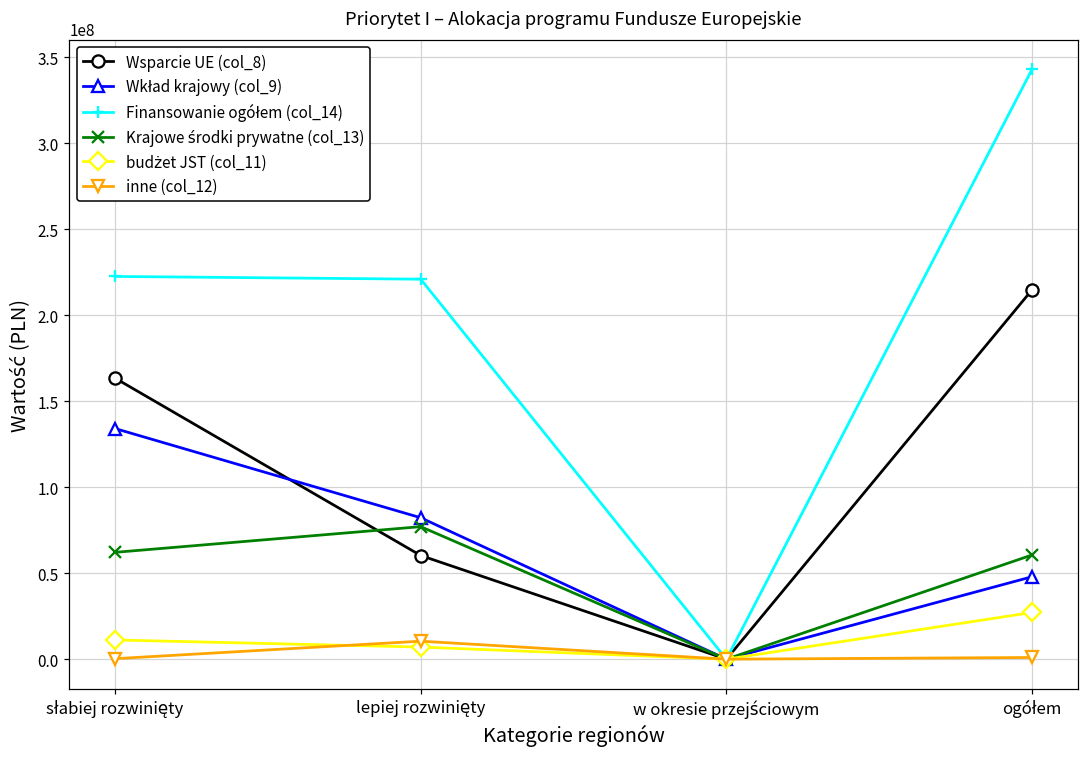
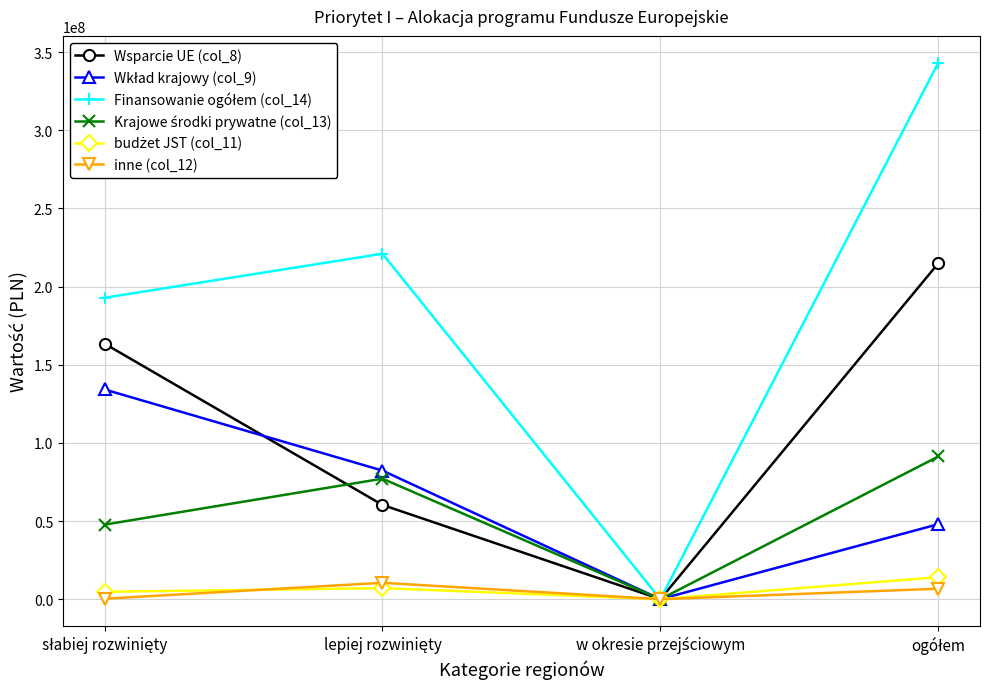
  {
    "Wsparcie UE (col_8)": {
      "słabiej rozwinięty": 163000000,
      "lepiej rozwinięty": 60000000,
      "ogółem": 215000000
    },
    "Wkład krajowy (col_9)": {
      "słabiej rozwinięty": 134000000,
      "lepiej rozwinięty": 82000000,
      "ogółem": 48000000
    },
    "Finansowanie ogółem (col_14)": {
-     "słabiej rozwinięty": 223000000,
+     "słabiej rozwinięty": 193000000,
      "lepiej rozwinięty": 221000000,
      "ogółem": 343000000
    },
    "Krajowe środki prywatne (col_13)": {
-     "słabiej rozwinięty": 62000000,
+     "słabiej rozwinięty": 48000000,
      "lepiej rozwinięty": 77000000,
-     "ogółem": 61000000
+     "ogółem": 91000000
    },
    "budżet JST (col_11)": {
-     "słabiej rozwinięty": 11000000,
+     "słabiej rozwinięty": 5000000,
      "lepiej rozwinięty": 7000000,
-     "ogółem": 27000000
+     "ogółem": 14000000
    },
    "inne (col_12)": {
      "słabiej rozwinięty": 0,
      "lepiej rozwinięty": 10000000,
-     "ogółem": 1000000
+     "ogółem": 7000000
    }
  }
